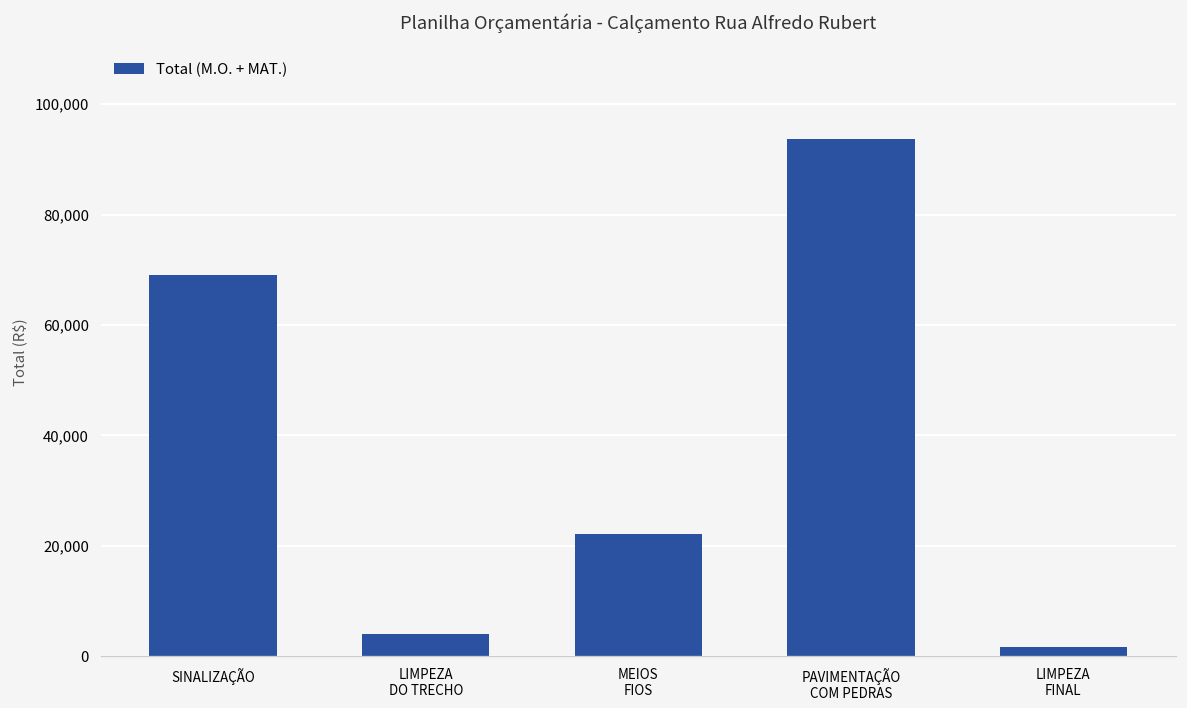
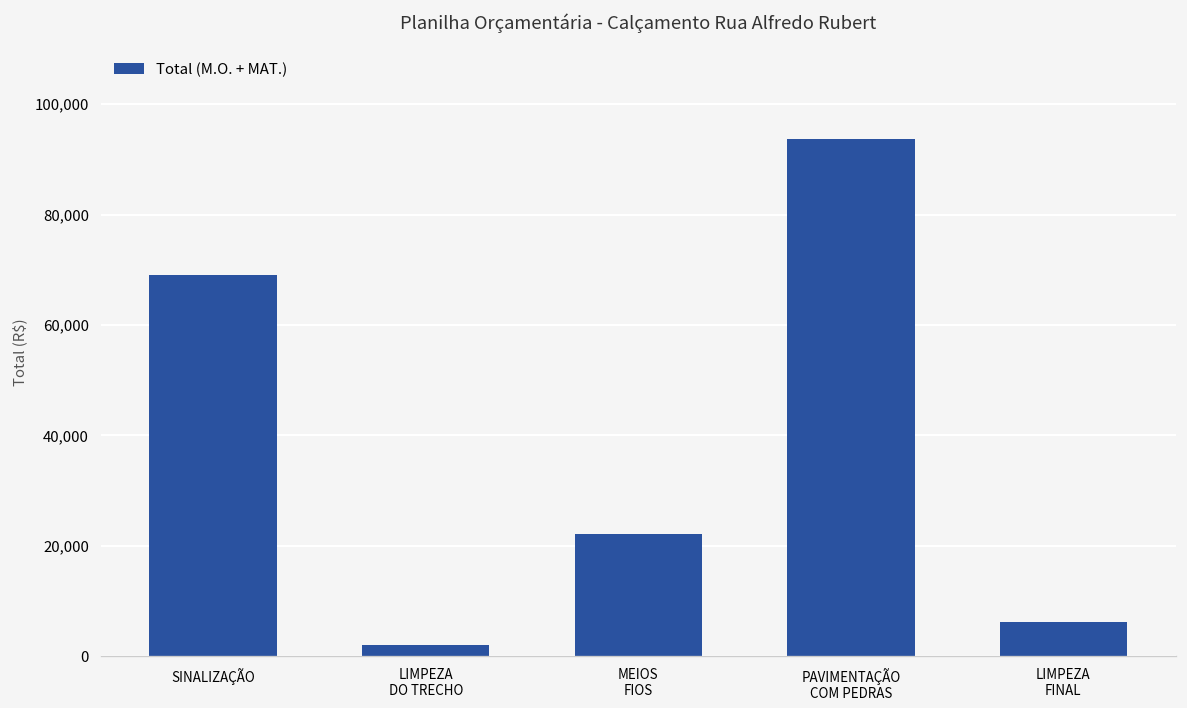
  {
    "SINALIZAÇÃO": "69,000",
-   "LIMPEZA DO TRECHO": "4,000",
+   "LIMPEZA DO TRECHO": "2,000",
    "MEIOS FIOS": "22,000",
    "PAVIMENTAÇÃO COM PEDRAS": "94,000",
-   "LIMPEZA FINAL": "2,000"
+   "LIMPEZA FINAL": "6,000"
  }
